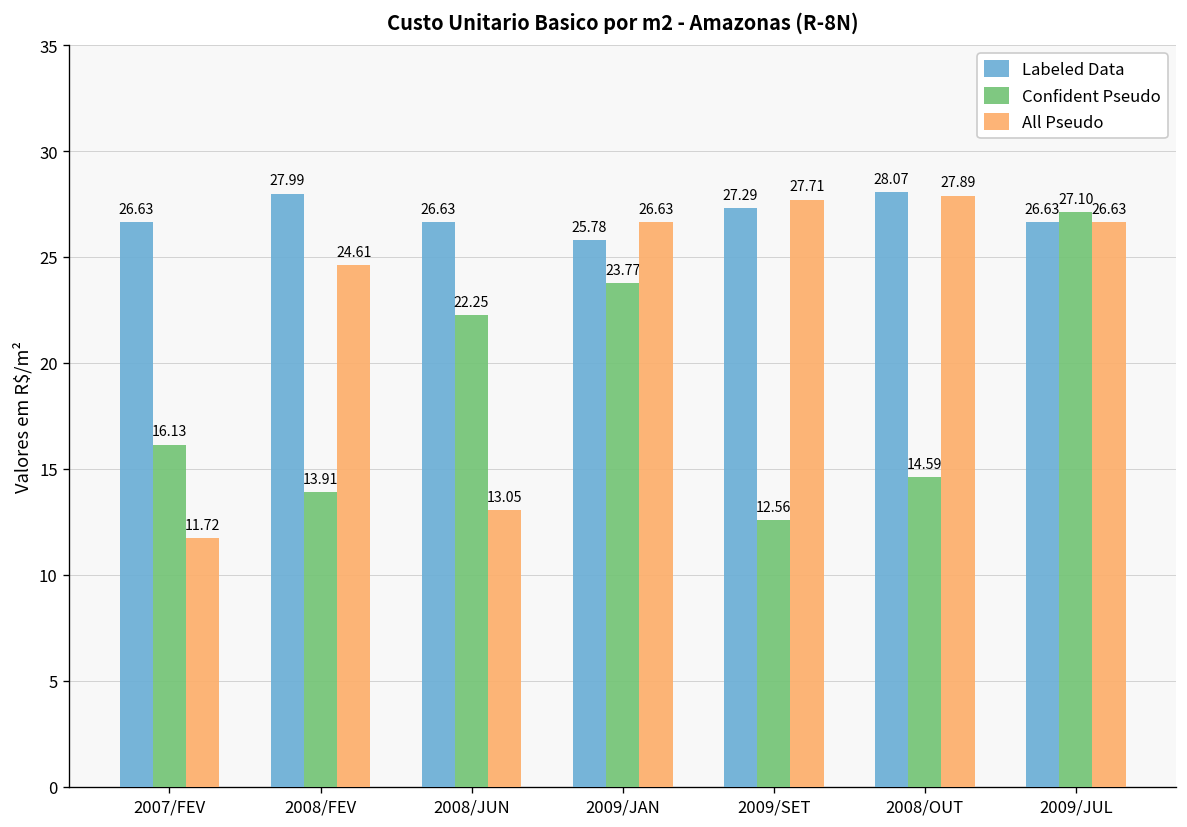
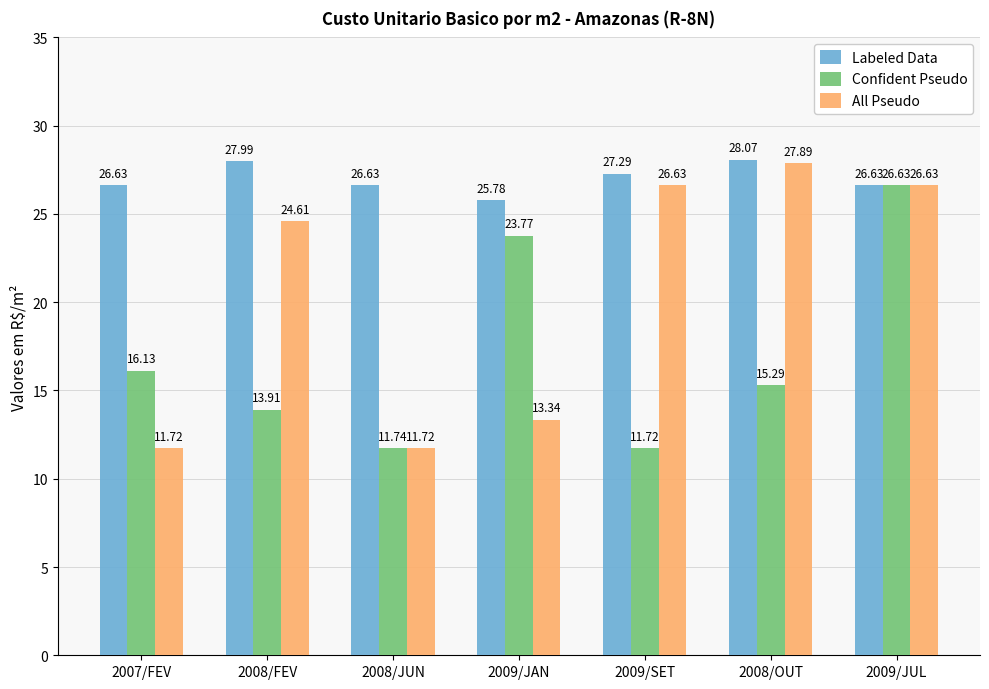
  {
    "Labeled Data": {
      "2007/FEV": 26.63,
      "2008/FEV": 27.99,
      "2008/JUN": 26.63,
      "2009/JAN": 25.78,
      "2009/SET": 27.29,
      "2008/OUT": 28.07,
      "2009/JUL": 26.63
    },
    "Confident Pseudo": {
      "2007/FEV": 16.13,
      "2008/FEV": 13.91,
-     "2008/JUN": 22.25,
+     "2008/JUN": 11.74,
      "2009/JAN": 23.77,
-     "2009/SET": 12.56,
-     "2008/OUT": 14.59,
-     "2009/JUL": 27.10
+     "2009/SET": 11.72,
+     "2008/OUT": 15.29,
+     "2009/JUL": 26.63
    },
    "All Pseudo": {
      "2007/FEV": 11.72,
      "2008/FEV": 24.61,
-     "2008/JUN": 13.05,
-     "2009/JAN": 26.63,
-     "2009/SET": 27.71,
+     "2008/JUN": 11.72,
+     "2009/JAN": 13.34,
+     "2009/SET": 26.63,
      "2008/OUT": 27.89,
      "2009/JUL": 26.63
    }
  }
